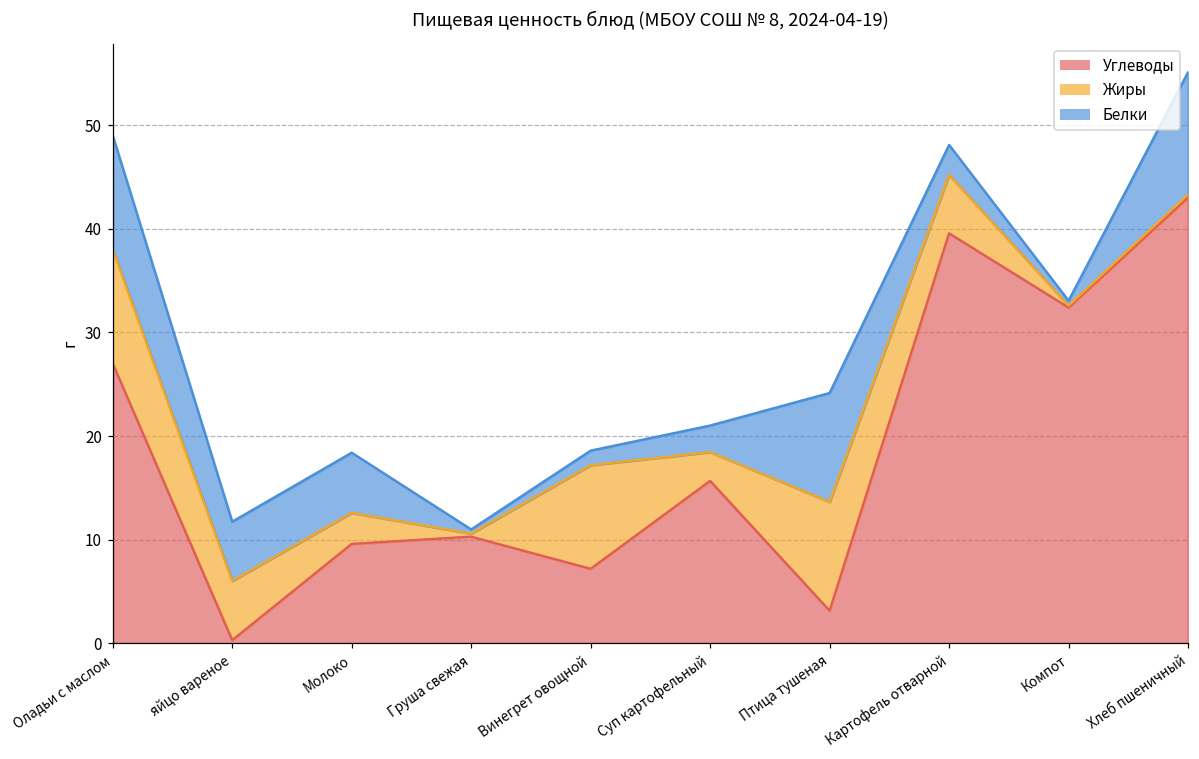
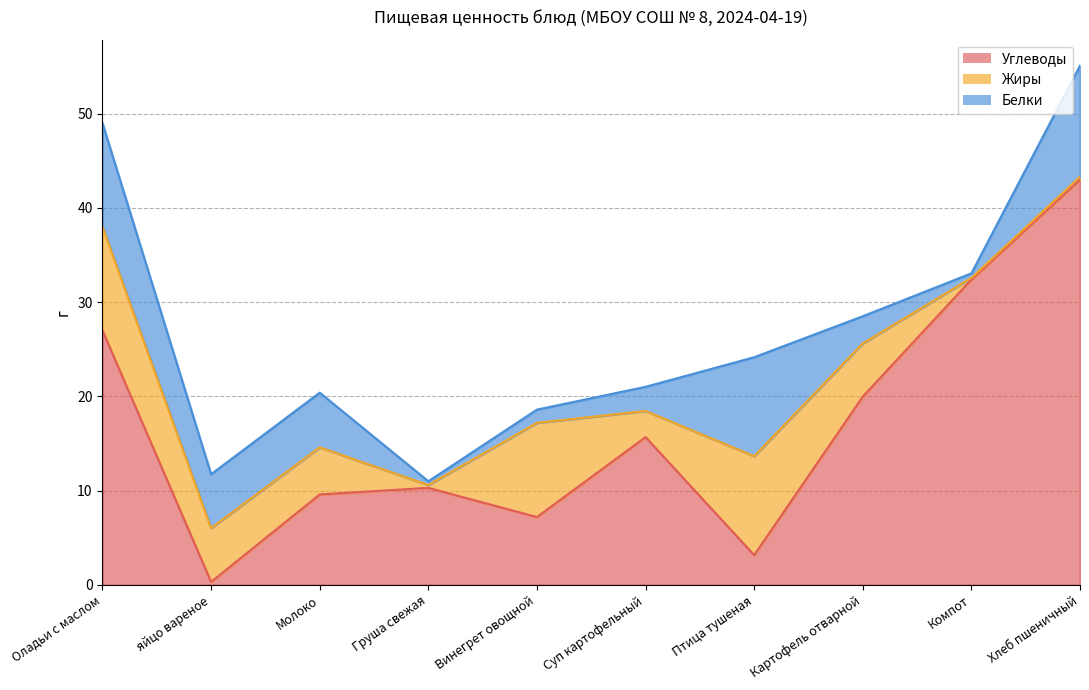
  {
    "Углеводы": {
      "Оладьи с маслом": 27,
      "яйцо вареное": 0,
      "Молоко": 10,
      "Груша свежая": 10,
      "Винегрет овощной": 7,
      "Суп картофельный": 16,
      "Птица тушеная": 3,
-     "Картофель отварной": 40,
+     "Картофель отварной": 20,
      "Хлеб пшеничный": 43
    },
    "Жиры": {
      "Оладьи с маслом": 11,
      "яйцо вареное": 6,
-     "Молоко": 3,
+     "Молоко": 5,
      "Груша свежая": 0,
      "Винегрет овощной": 10,
      "Суп картофельный": 3,
      "Птица тушеная": 11,
      "Картофель отварной": 6,
      "Хлеб пшеничный": 0
    },
    "Белки": {
      "Оладьи с маслом": 11,
      "яйцо вареное": 6,
      "Молоко": 6,
      "Груша свежая": 0,
      "Винегрет овощной": 1,
      "Суп картофельный": 3,
      "Птица тушеная": 11,
      "Картофель отварной": 3,
      "Компот": 0,
      "Хлеб пшеничный": 12
    }
  }
